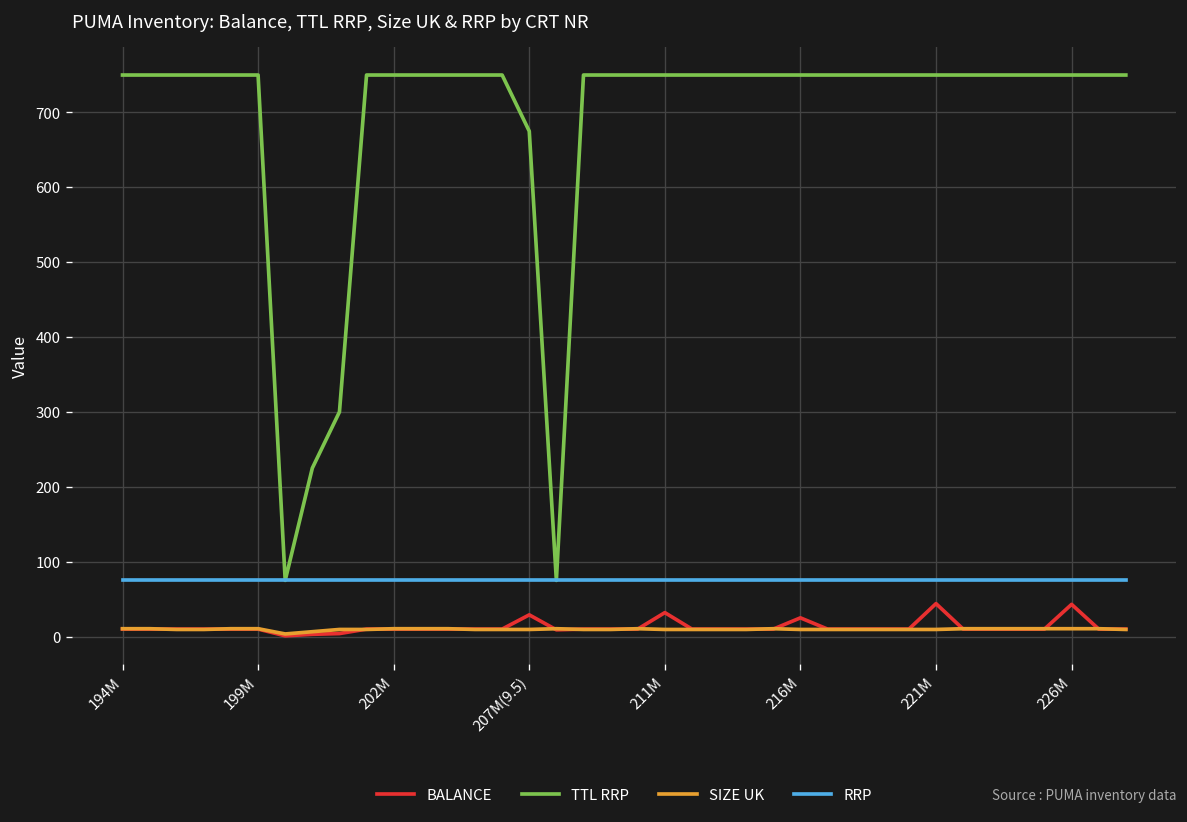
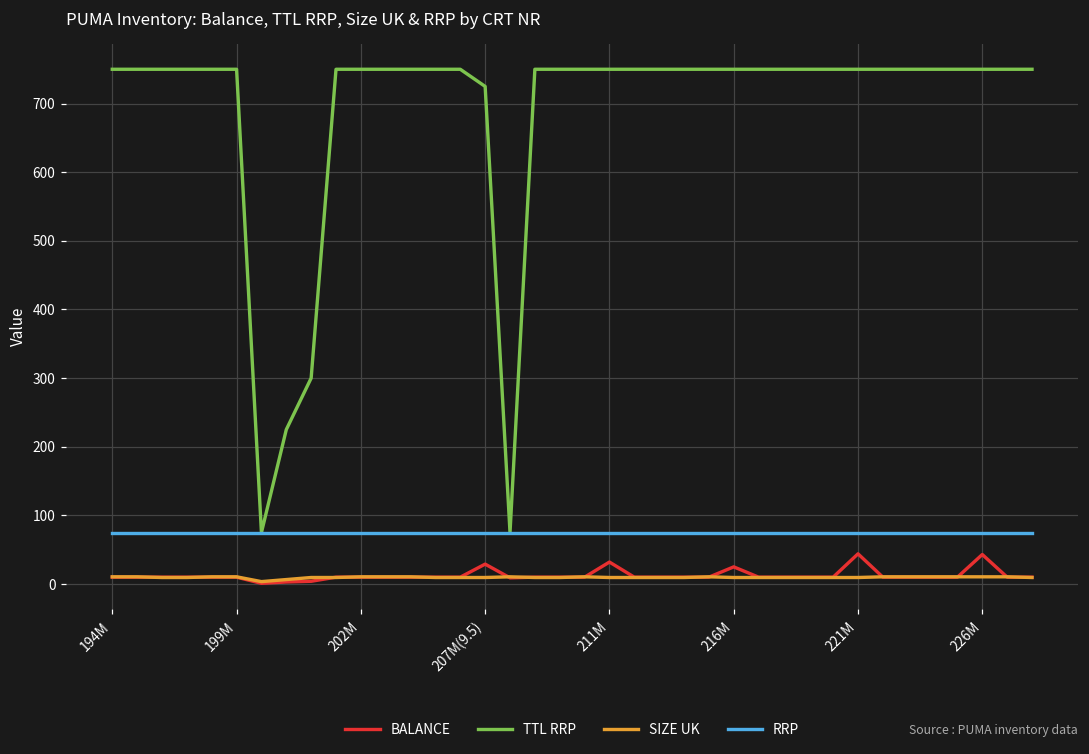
  {
    "BALANCE": {
      "207M(9.5)": 30,
      "211M": 30,
      "216M": 30,
      "221M": 40,
      "226M": 40
    },
    "TTL RRP": {
      "194M": 750,
      "199M": 750,
      "202M": 750,
-     "207M(9.5)": 680,
+     "207M(9.5)": 730,
      "211M": 750,
      "216M": 750,
      "221M": 750,
      "226M": 750
    },
    "SIZE UK": {
      "207M(9.5)": 10,
      "211M": 10,
      "216M": 10,
      "221M": 10,
      "226M": 10
    },
    "RRP": {
      "194M": 80,
      "199M": 80,
      "202M": 80,
      "207M(9.5)": 80,
      "211M": 80,
      "216M": 80,
      "221M": 80,
      "226M": 80
    }
  }
